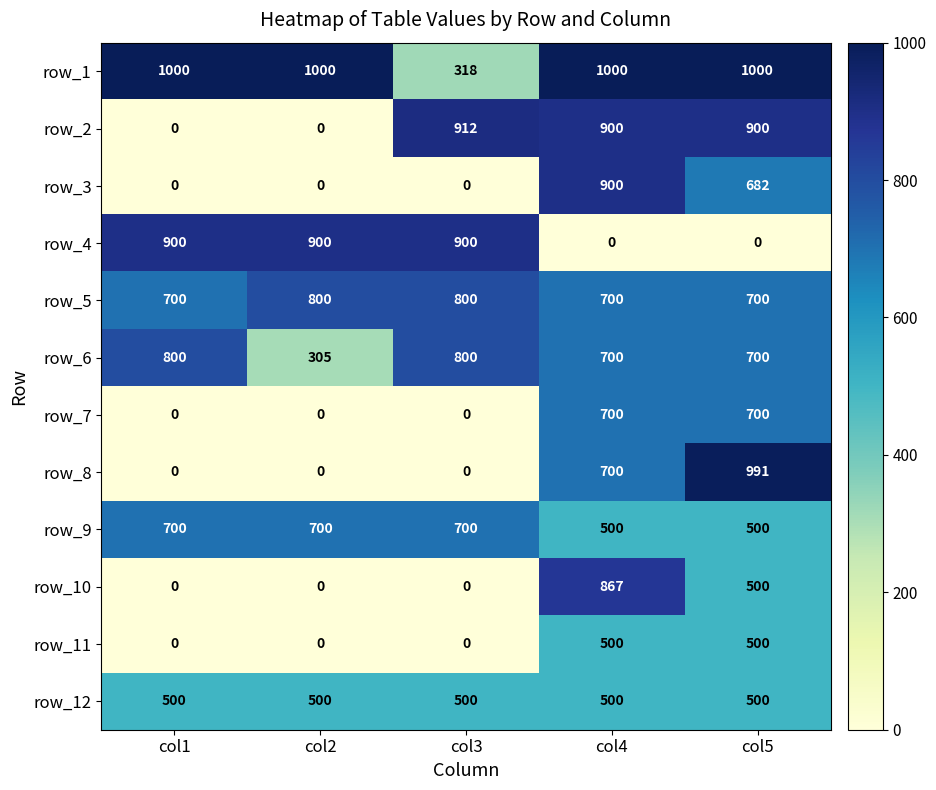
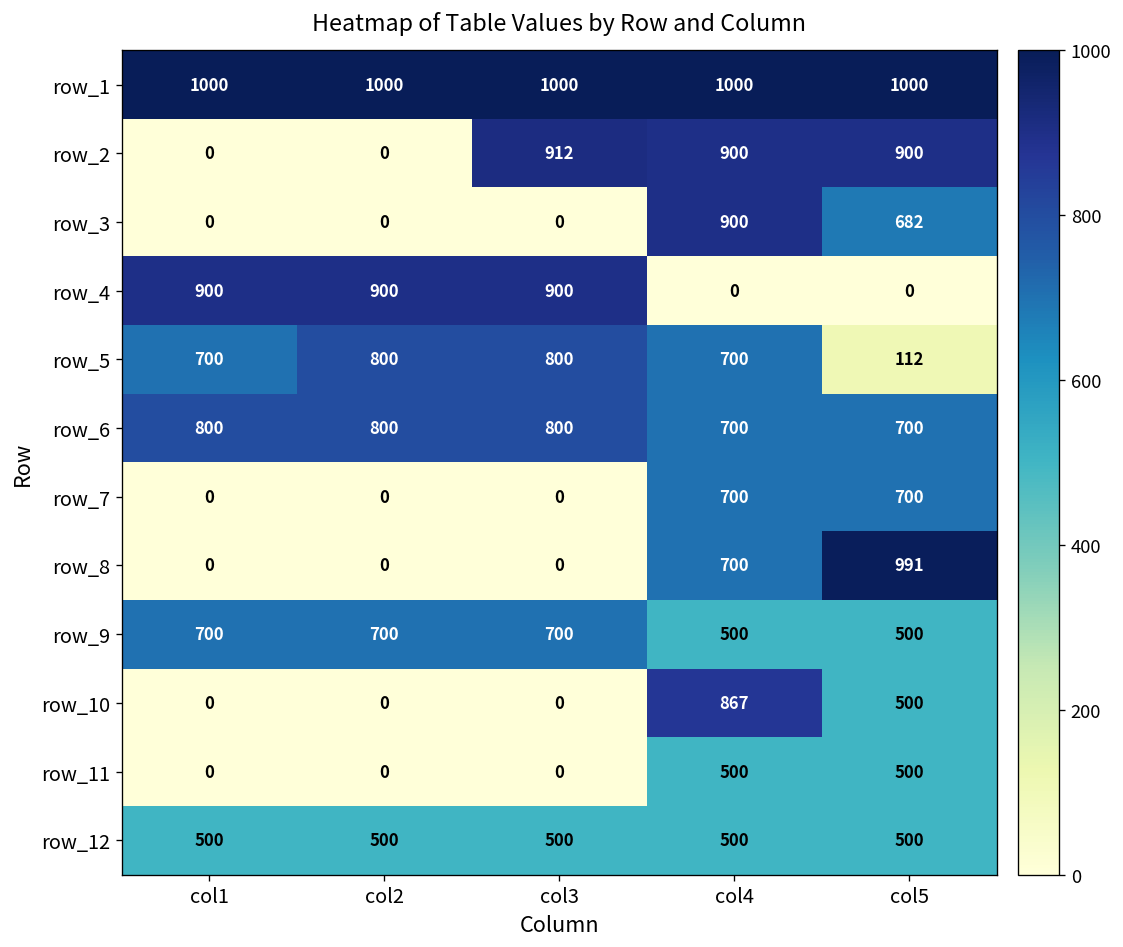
  {
    "row_1": {
      "col1": 1000,
      "col2": 1000,
-     "col3": 318,
+     "col3": 1000,
      "col4": 1000,
      "col5": 1000
    },
    "row_2": {
      "col1": 0,
      "col2": 0,
      "col3": 912,
      "col4": 900,
      "col5": 900
    },
    "row_3": {
      "col1": 0,
      "col2": 0,
      "col3": 0,
      "col4": 900,
      "col5": 682
    },
    "row_4": {
      "col1": 900,
      "col2": 900,
      "col3": 900,
      "col4": 0,
      "col5": 0
    },
    "row_5": {
      "col1": 700,
      "col2": 800,
      "col3": 800,
      "col4": 700,
-     "col5": 700
+     "col5": 112
    },
    "row_6": {
      "col1": 800,
-     "col2": 305,
+     "col2": 800,
      "col3": 800,
      "col4": 700,
      "col5": 700
    },
    "row_7": {
      "col1": 0,
      "col2": 0,
      "col3": 0,
      "col4": 700,
      "col5": 700
    },
    "row_8": {
      "col1": 0,
      "col2": 0,
      "col3": 0,
      "col4": 700,
      "col5": 991
    },
    "row_9": {
      "col1": 700,
      "col2": 700,
      "col3": 700,
      "col4": 500,
      "col5": 500
    },
    "row_10": {
      "col1": 0,
      "col2": 0,
      "col3": 0,
      "col4": 867,
      "col5": 500
    },
    "row_11": {
      "col1": 0,
      "col2": 0,
      "col3": 0,
      "col4": 500,
      "col5": 500
    },
    "row_12": {
      "col1": 500,
      "col2": 500,
      "col3": 500,
      "col4": 500,
      "col5": 500
    }
  }
